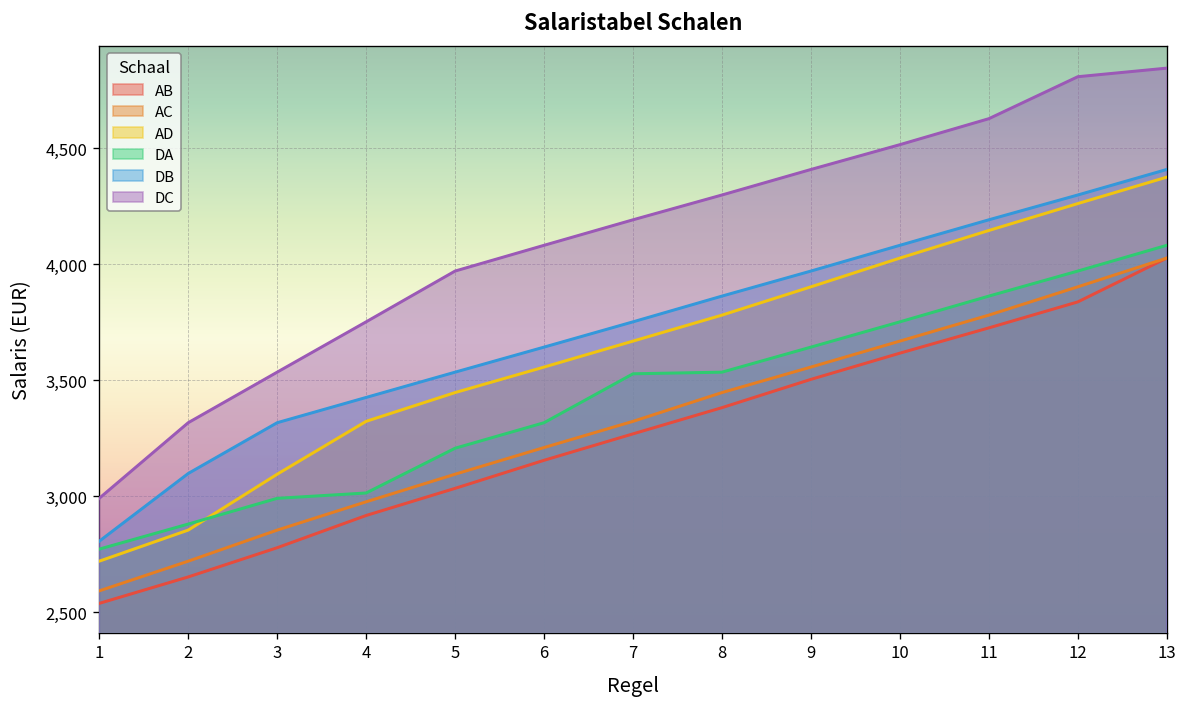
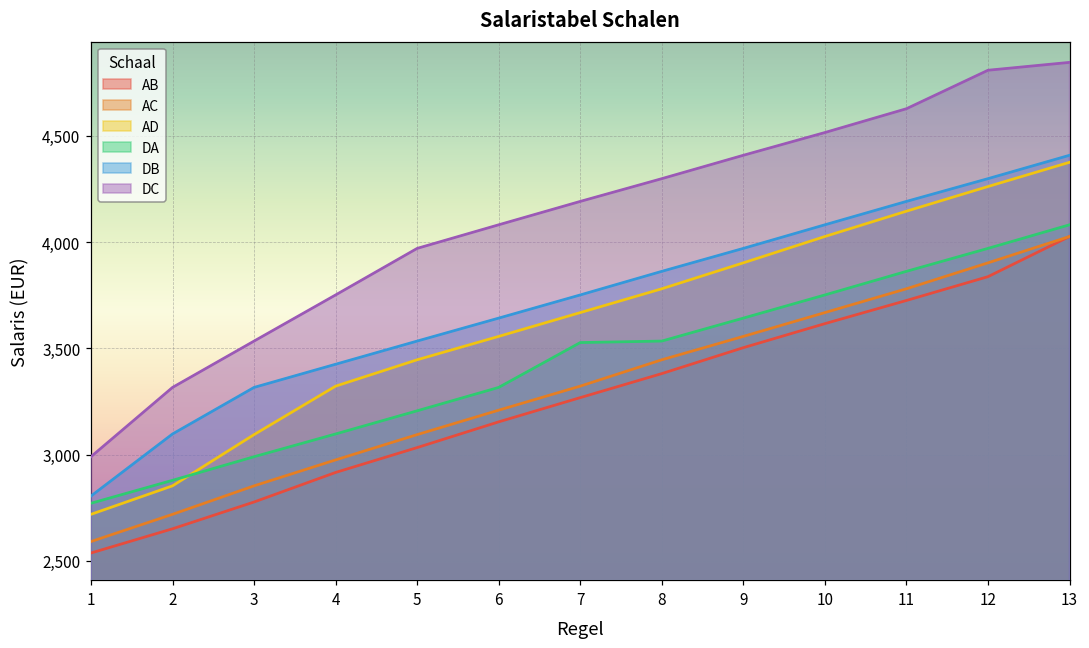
  {
    "DA": {
      "1": "2,770",
      "2": "2,880",
      "3": "2,990",
-     "4": "3,010",
+     "4": "3,100",
      "5": "3,210",
      "6": "3,320",
      "7": "3,530",
      "8": "3,530",
      "9": "3,640",
      "10": "3,750",
      "11": "3,860",
      "12": "3,970",
      "13": "4,080"
    },
    "DB": {
      "1": "2,810",
      "2": "3,100",
      "3": "3,320",
      "4": "3,430",
      "5": "3,530",
      "6": "3,640",
      "7": "3,750",
      "8": "3,860",
      "9": "3,970",
      "10": "4,080",
      "11": "4,190",
      "12": "4,300",
      "13": "4,410"
    },
    "DC": {
      "1": "2,990",
      "2": "3,320",
      "3": "3,530",
      "4": "3,750",
      "5": "3,970",
      "6": "4,080",
      "7": "4,190",
      "8": "4,300",
      "9": "4,410",
      "10": "4,520",
      "11": "4,630",
      "12": "4,810",
      "13": "4,850"
    }
  }
